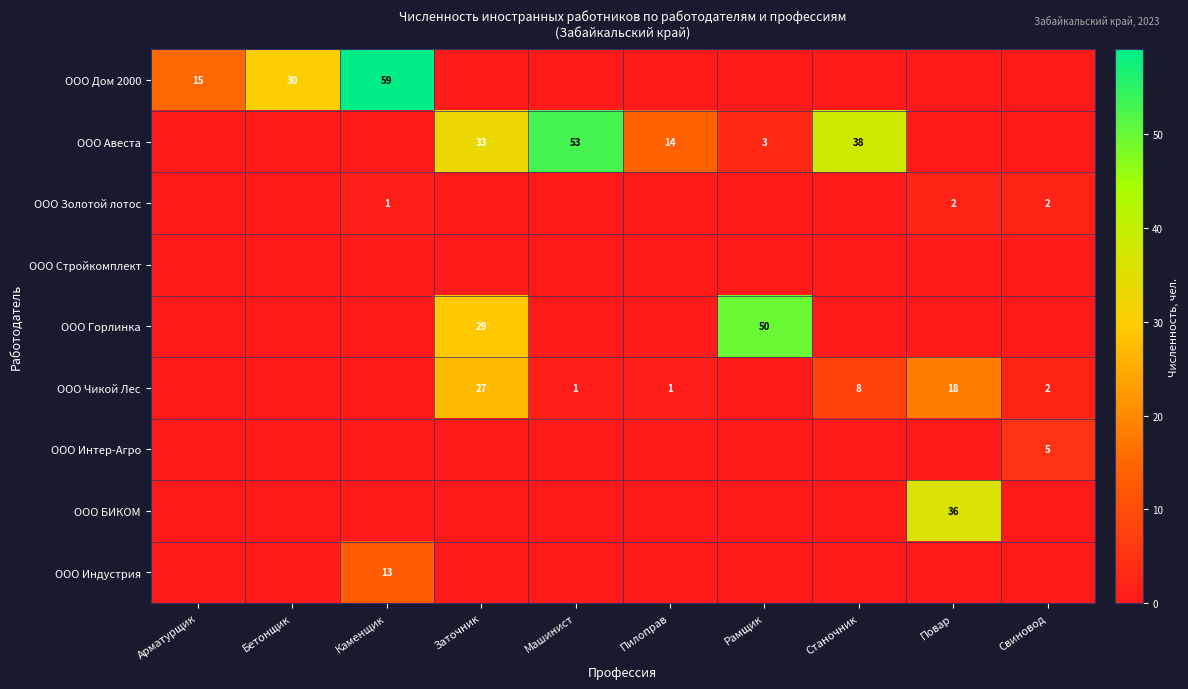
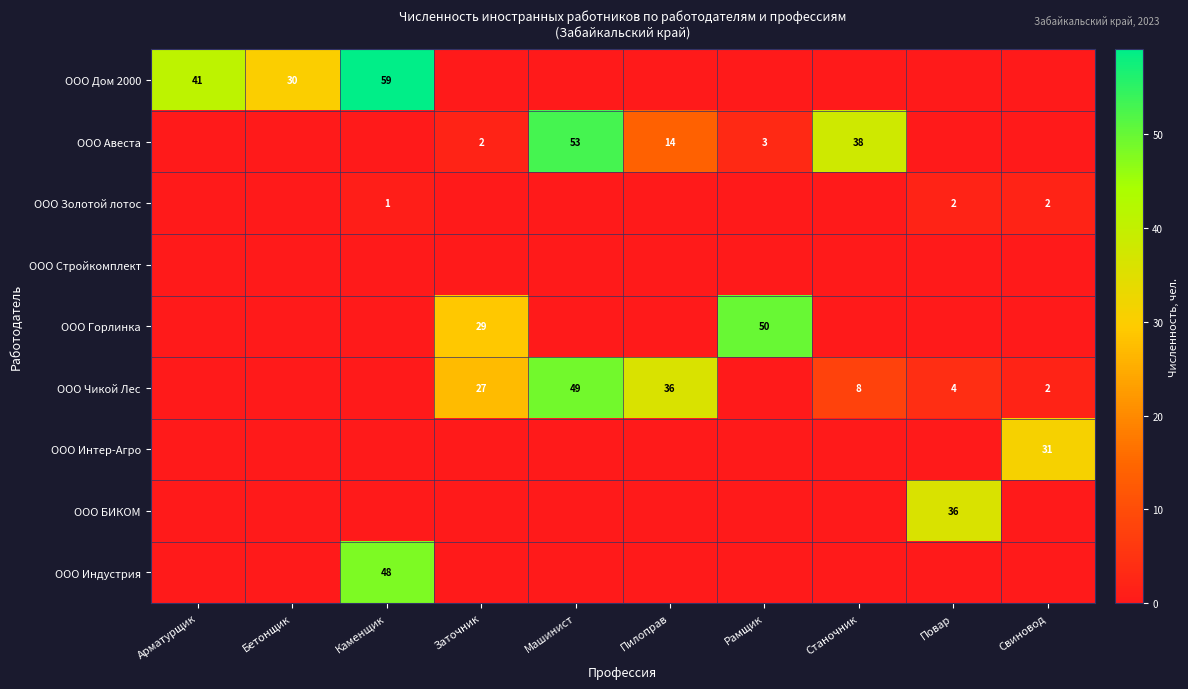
  {
    "ООО Дом 2000": {
-     "Арматурщик": 15,
+     "Арматурщик": 41,
      "Бетонщик": 30,
      "Каменщик": 59
    },
    "ООО Авеста": {
-     "Заточник": 33,
+     "Заточник": 2,
      "Машинист": 53,
      "Пилоправ": 14,
      "Рамщик": 3,
      "Станочник": 38
    },
    "ООО Золотой лотос": {
      "Каменщик": 1,
      "Повар": 2,
      "Свиновод": 2
    },
    "ООО Горлинка": {
      "Заточник": 29,
      "Рамщик": 50
    },
    "ООО Чикой Лес": {
      "Заточник": 27,
-     "Машинист": 1,
-     "Пилоправ": 1,
+     "Машинист": 49,
+     "Пилоправ": 36,
      "Станочник": 8,
-     "Повар": 18,
+     "Повар": 4,
      "Свиновод": 2
    },
    "ООО Интер-Агро": {
-     "Свиновод": 5
+     "Свиновод": 31
    },
    "ООО БИКОМ": {
      "Повар": 36
    },
    "ООО Индустрия": {
-     "Каменщик": 13
+     "Каменщик": 48
    }
  }
